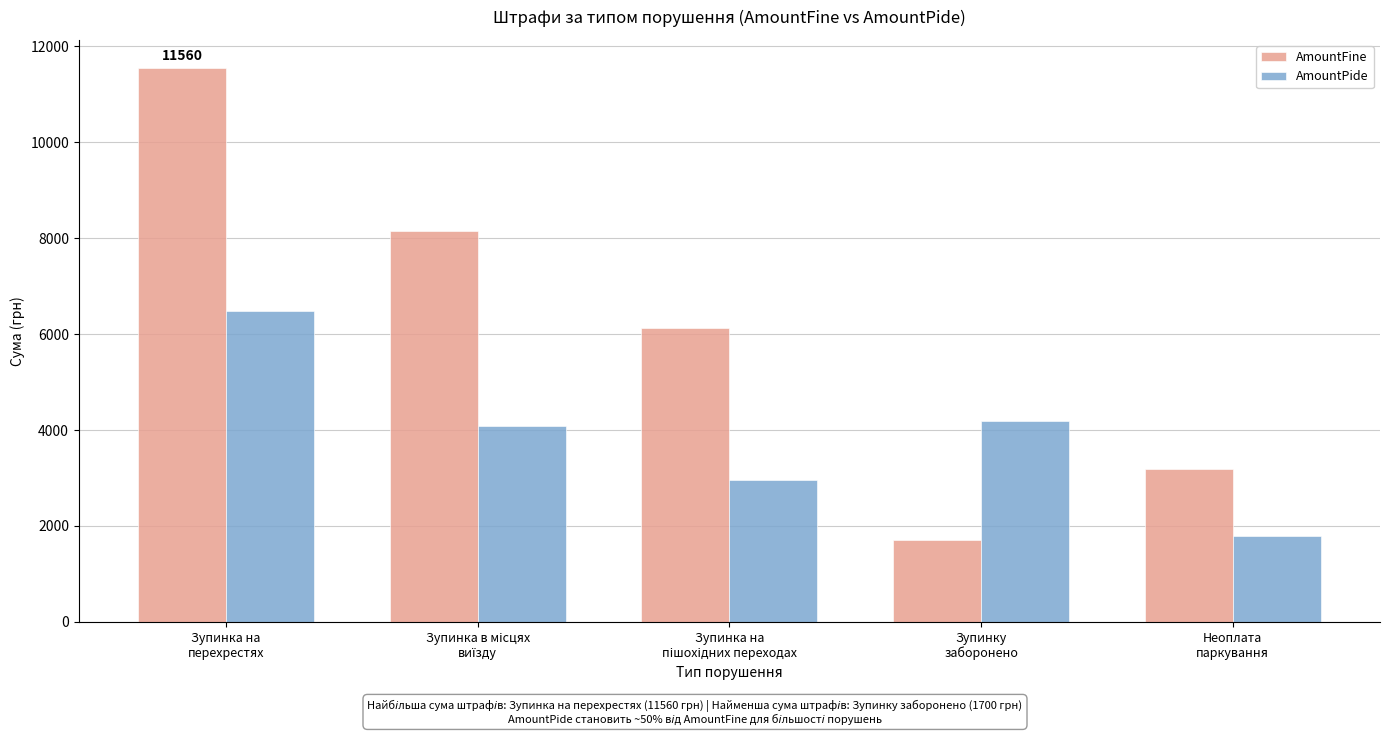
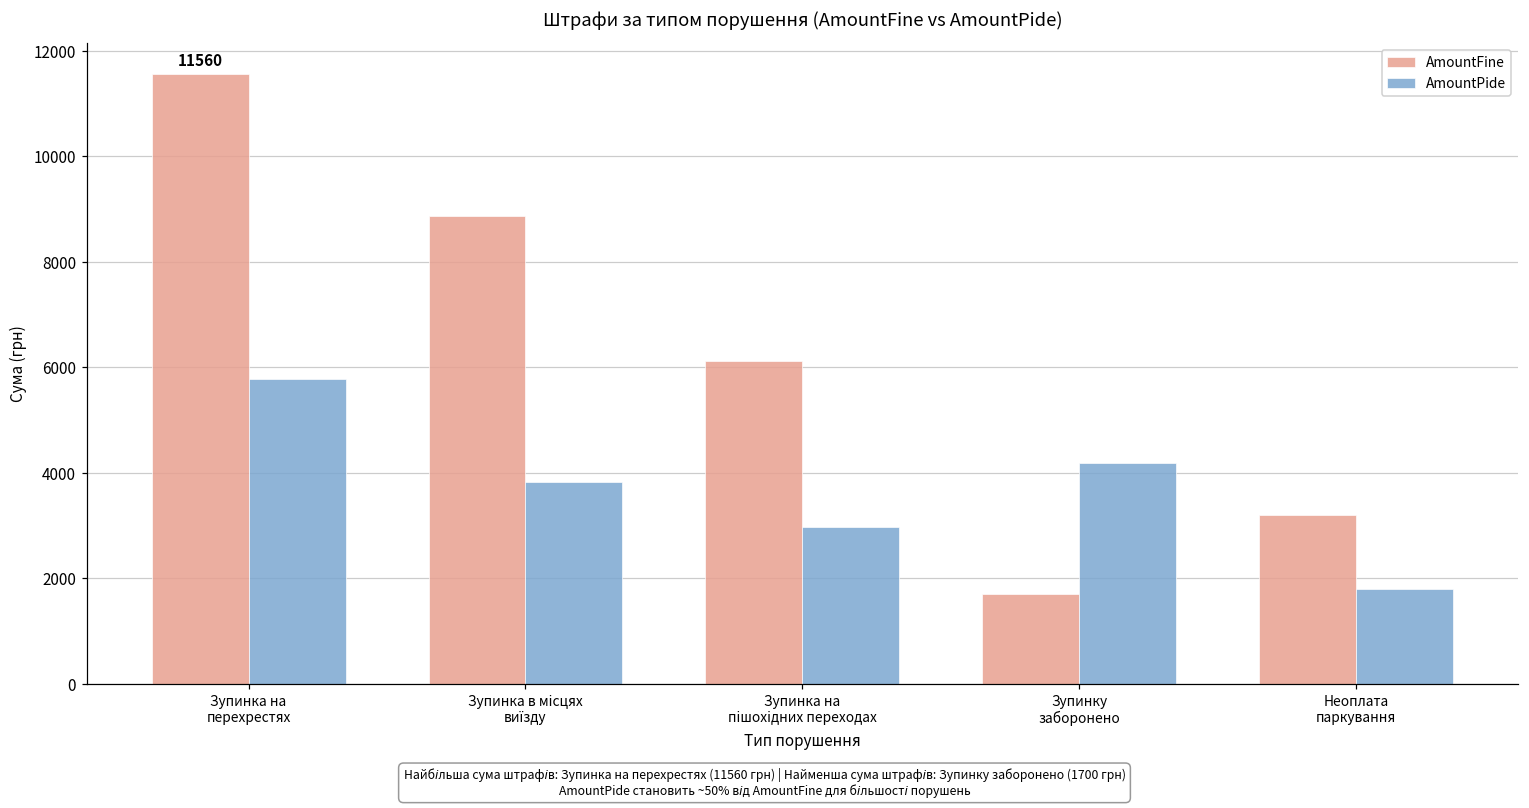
  {
    "AmountFine": {
-     "Зупинка в місцях виїзду": 8200,
+     "Зупинка в місцях виїзду": 8900,
      "Зупинка на пішохідних переходах": 6100,
      "Зупинку заборонено": 1700,
      "Неоплата паркування": 3200
    },
    "AmountPide": {
-     "Зупинка на перехрестях": 6500,
-     "Зупинка в місцях виїзду": 4100,
+     "Зупинка на перехрестях": 5800,
+     "Зупинка в місцях виїзду": 3800,
      "Зупинка на пішохідних переходах": 3000,
      "Зупинку заборонено": 4200,
      "Неоплата паркування": 1800
    }
  }
